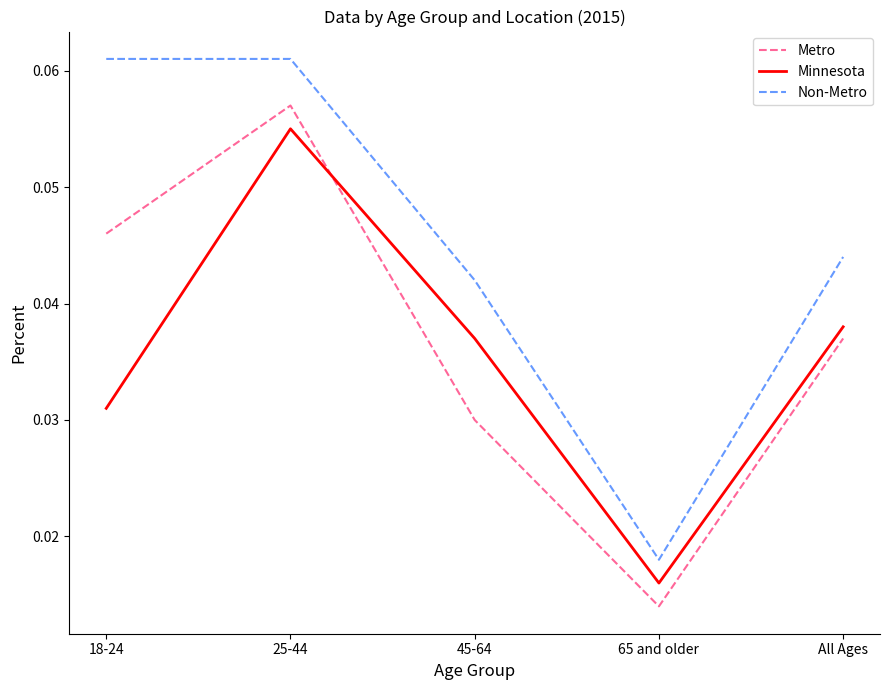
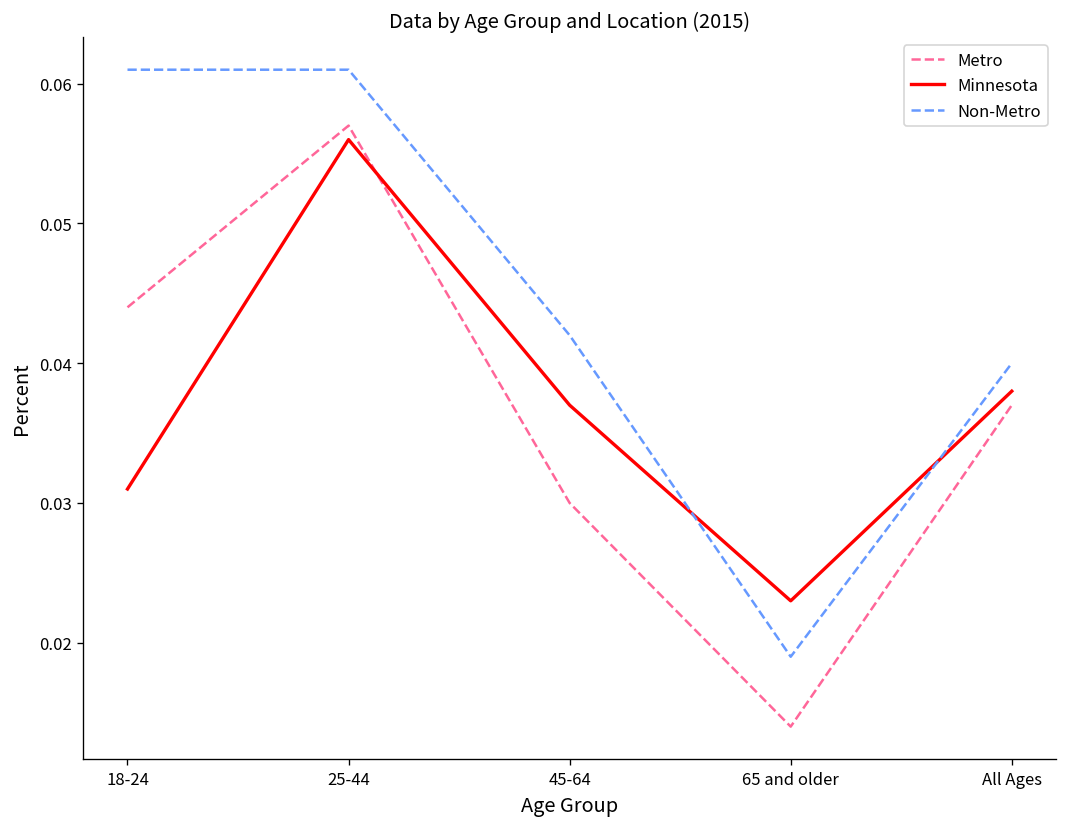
  {
    "Metro": {
-     "18-24": 0.046,
+     "18-24": 0.044,
      "25-44": 0.057,
      "45-64": 0.030,
      "65 and older": 0.014,
      "All Ages": 0.037
    },
    "Minnesota": {
      "18-24": 0.031,
-     "25-44": 0.055,
+     "25-44": 0.056,
      "45-64": 0.037,
-     "65 and older": 0.016,
+     "65 and older": 0.023,
      "All Ages": 0.038
    },
    "Non-Metro": {
      "18-24": 0.061,
      "25-44": 0.061,
      "45-64": 0.042,
-     "65 and older": 0.018,
-     "All Ages": 0.044
+     "65 and older": 0.019,
+     "All Ages": 0.040
    }
  }
